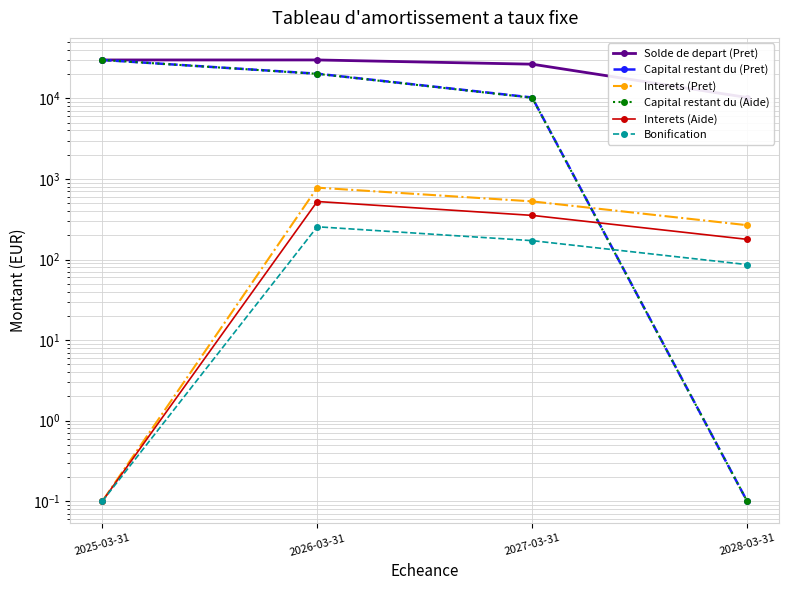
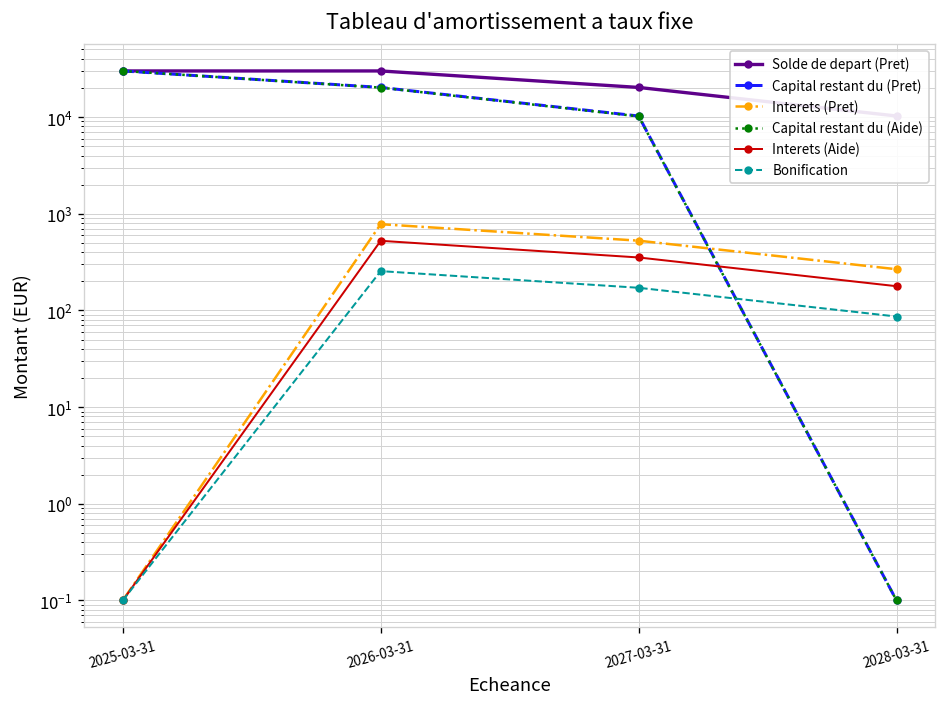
  {
    "Solde de depart (Pret)": {
      "2026-03-31": 30000,
-     "2027-03-31": 27000
+     "2027-03-31": 20000
    },
    "Capital restant du (Aide)": {
      "2026-03-31": 20000,
      "2027-03-31": 10000,
      "2028-03-31": 0.10
    },
    "Interets (Pret)": {
      "2026-03-31": 800,
      "2027-03-31": 500,
      "2028-03-31": 270
    },
    "Interets (Aide)": {
      "2026-03-31": 500,
      "2027-03-31": 400,
      "2028-03-31": 180
    },
    "Bonification": {
      "2026-03-31": 260,
      "2027-03-31": 170,
      "2028-03-31": 90
    }
  }
